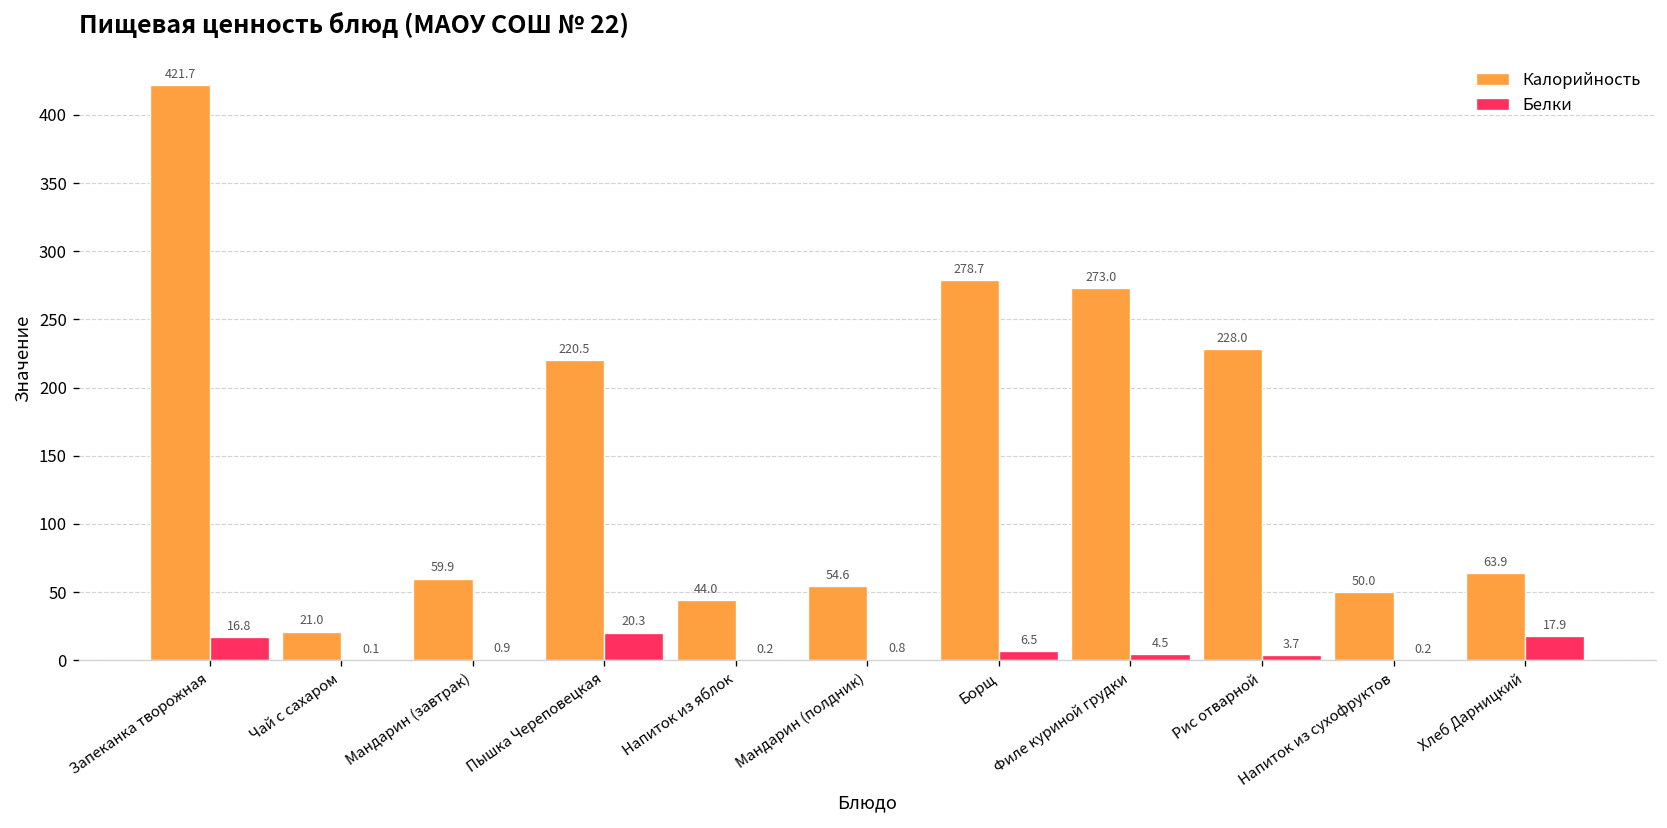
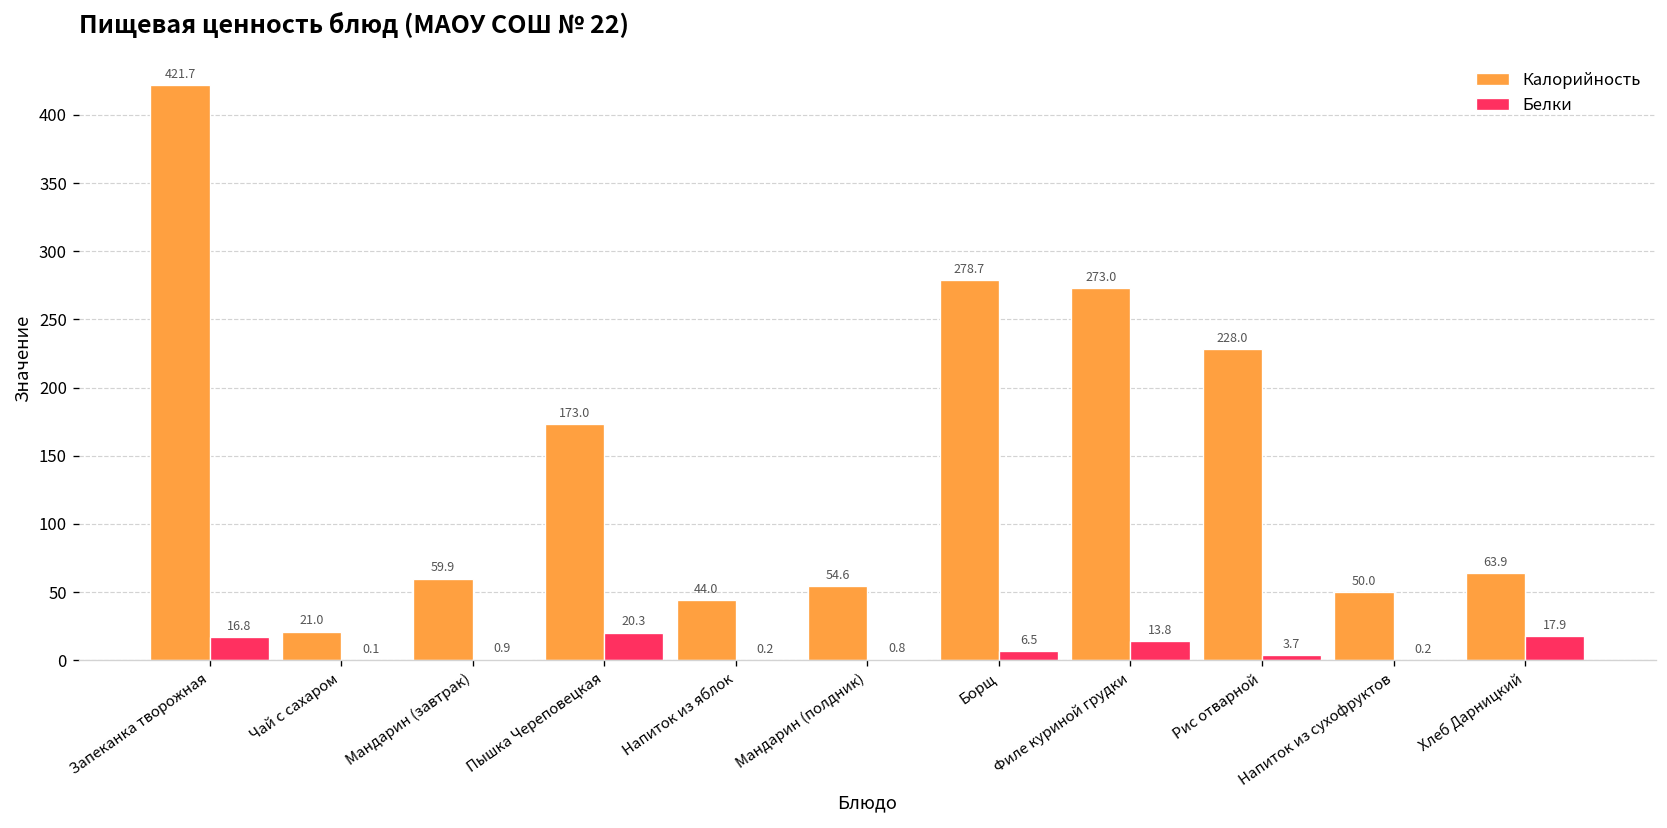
  {
    "Калорийность": {
      "Запеканка творожная": 421.7,
      "Чай с сахаром": 21.0,
      "Мандарин (завтрак)": 59.9,
-     "Пышка Череповецкая": 220.5,
+     "Пышка Череповецкая": 173.0,
      "Напиток из яблок": 44.0,
      "Мандарин (полдник)": 54.6,
      "Борщ": 278.7,
      "Филе куриной грудки": 273.0,
      "Рис отварной": 228.0,
      "Напиток из сухофруктов": 50.0,
      "Хлеб Дарницкий": 63.9
    },
    "Белки": {
      "Запеканка творожная": 16.8,
      "Чай с сахаром": 0.1,
      "Мандарин (завтрак)": 0.9,
      "Пышка Череповецкая": 20.3,
      "Напиток из яблок": 0.2,
      "Мандарин (полдник)": 0.8,
      "Борщ": 6.5,
-     "Филе куриной грудки": 4.5,
+     "Филе куриной грудки": 13.8,
      "Рис отварной": 3.7,
      "Напиток из сухофруктов": 0.2,
      "Хлеб Дарницкий": 17.9
    }
  }
